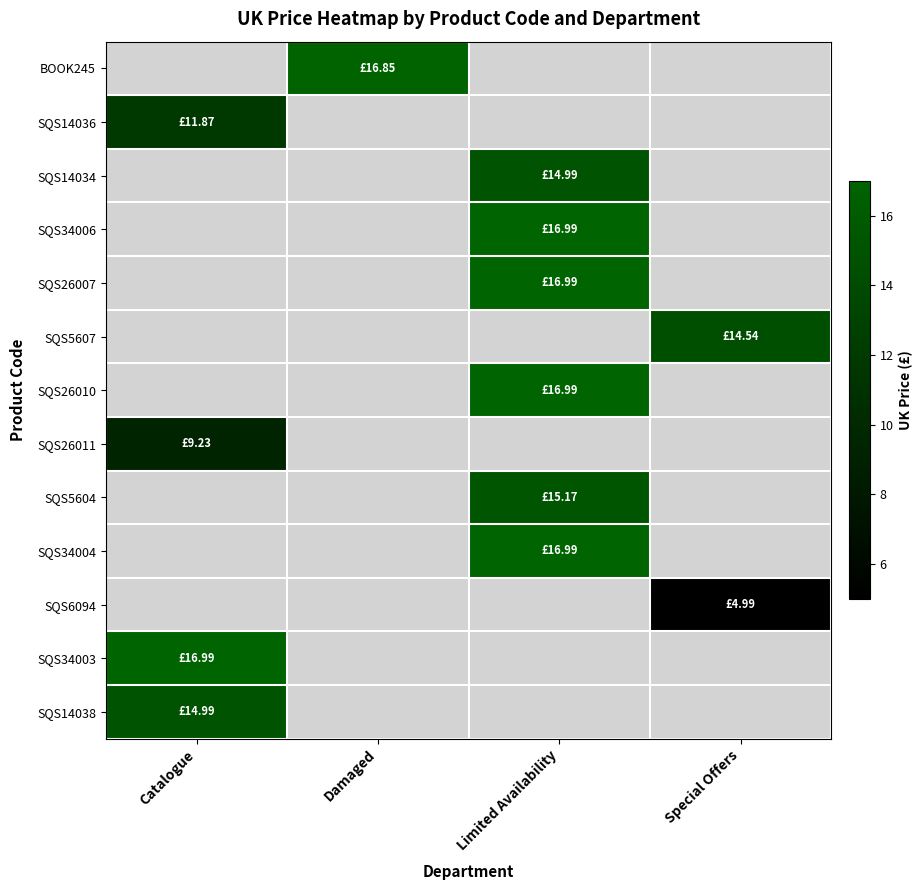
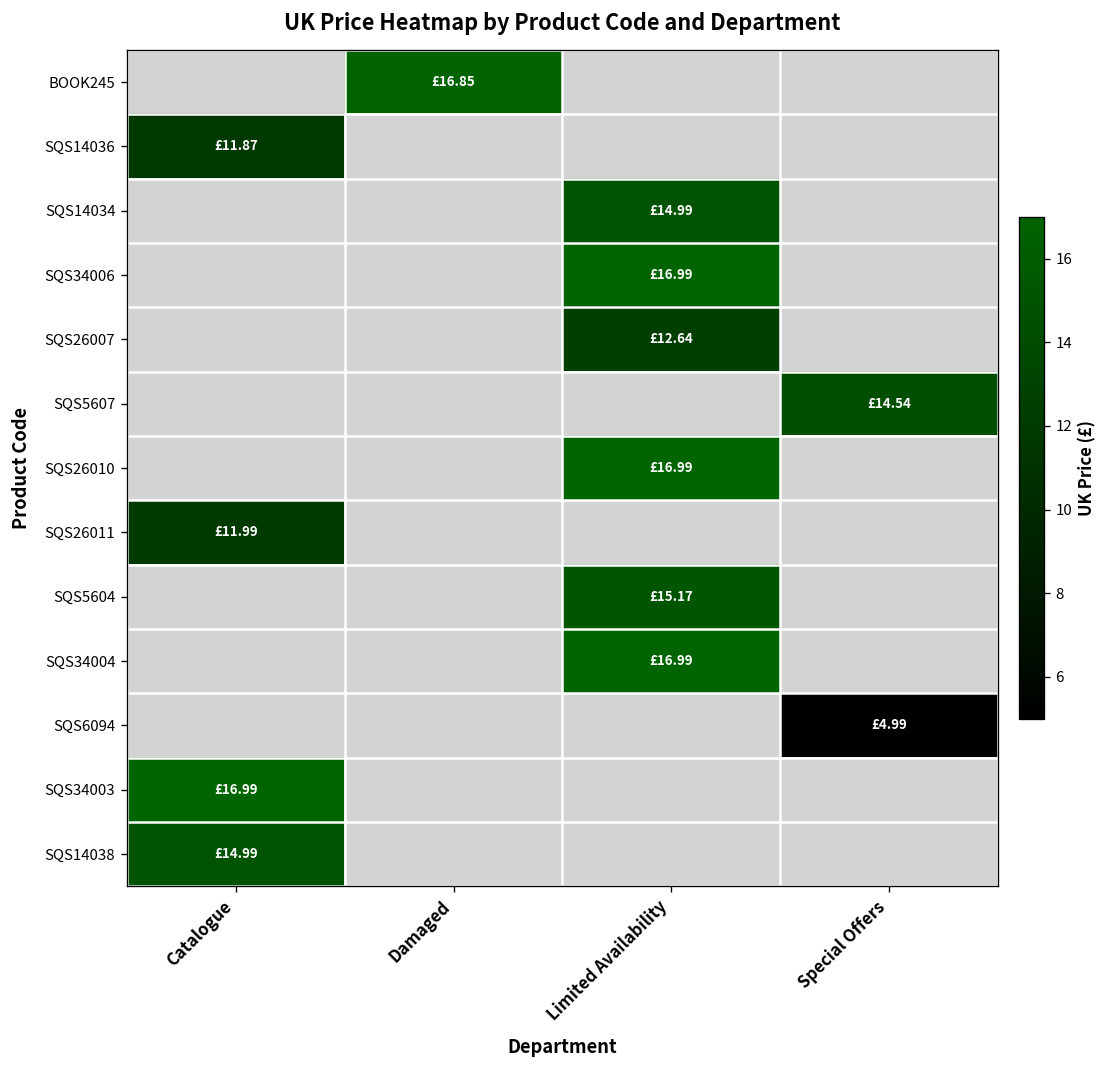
  {
    "BOOK245": {
      "Damaged": "£16.85"
    },
    "SQS14036": {
      "Catalogue": "£11.87"
    },
    "SQS14034": {
      "Limited Availability": "£14.99"
    },
    "SQS34006": {
      "Limited Availability": "£16.99"
    },
    "SQS26007": {
-     "Limited Availability": "£16.99"
+     "Limited Availability": "£12.64"
    },
    "SQS5607": {
      "Special Offers": "£14.54"
    },
    "SQS26010": {
      "Limited Availability": "£16.99"
    },
    "SQS26011": {
-     "Catalogue": "£9.23"
+     "Catalogue": "£11.99"
    },
    "SQS5604": {
      "Limited Availability": "£15.17"
    },
    "SQS34004": {
      "Limited Availability": "£16.99"
    },
    "SQS6094": {
      "Special Offers": "£4.99"
    },
    "SQS34003": {
      "Catalogue": "£16.99"
    },
    "SQS14038": {
      "Catalogue": "£14.99"
    }
  }
